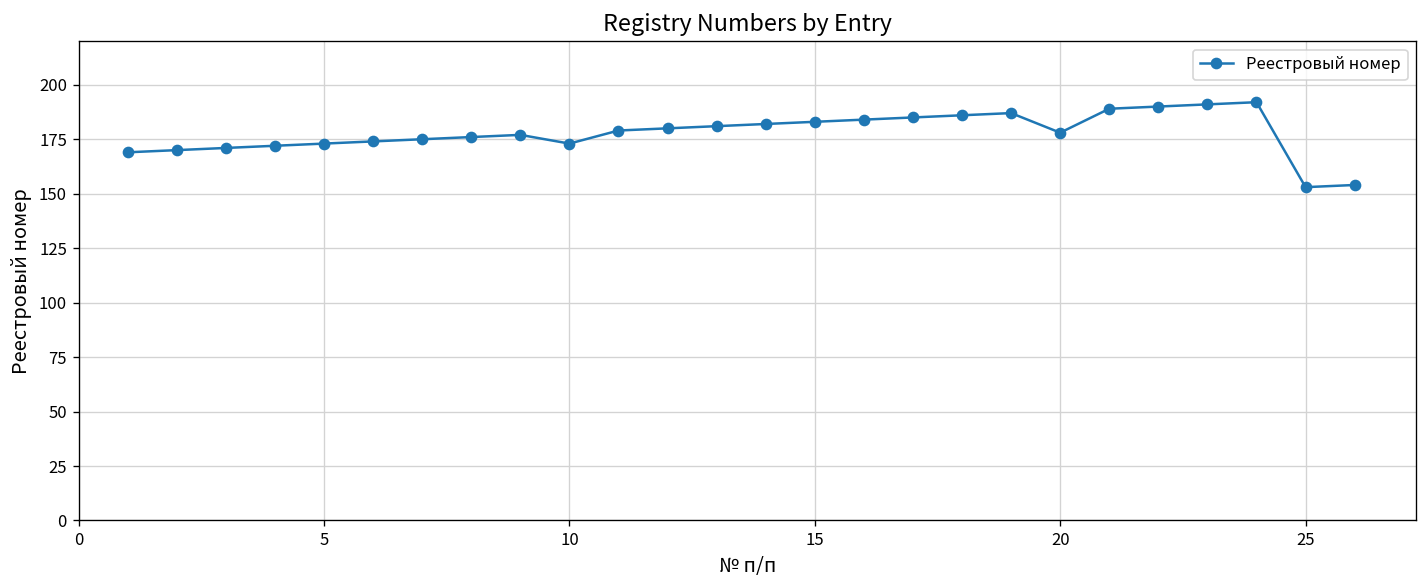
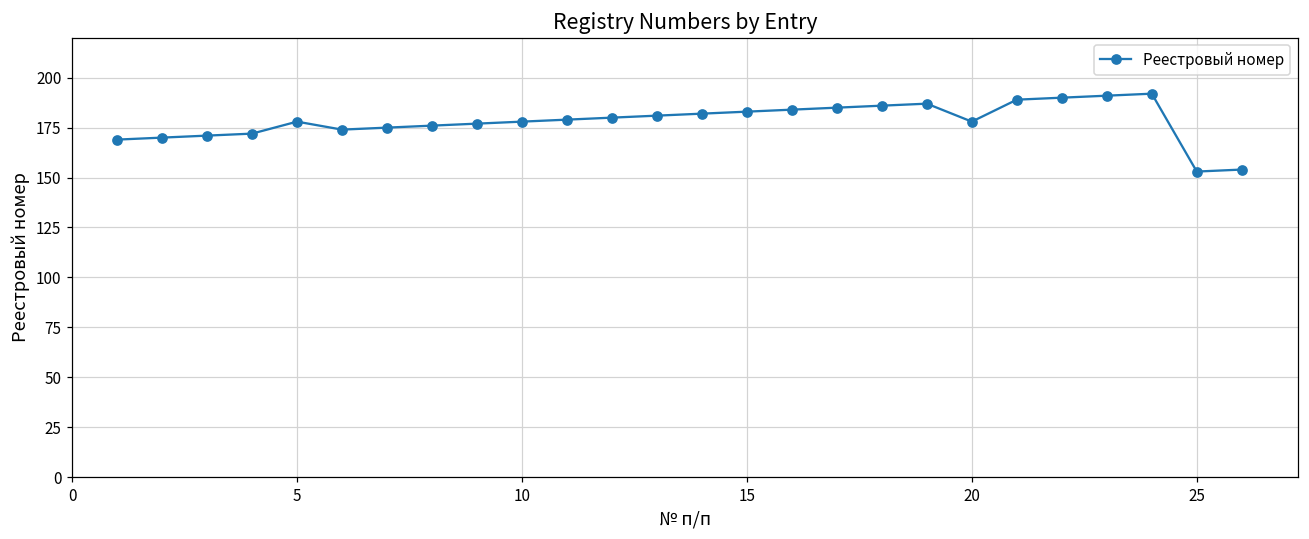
  {
-   "5": 173,
-   "10": 173,
+   "5": 178,
+   "10": 178,
    "15": 183,
    "20": 178,
    "25": 153
  }
